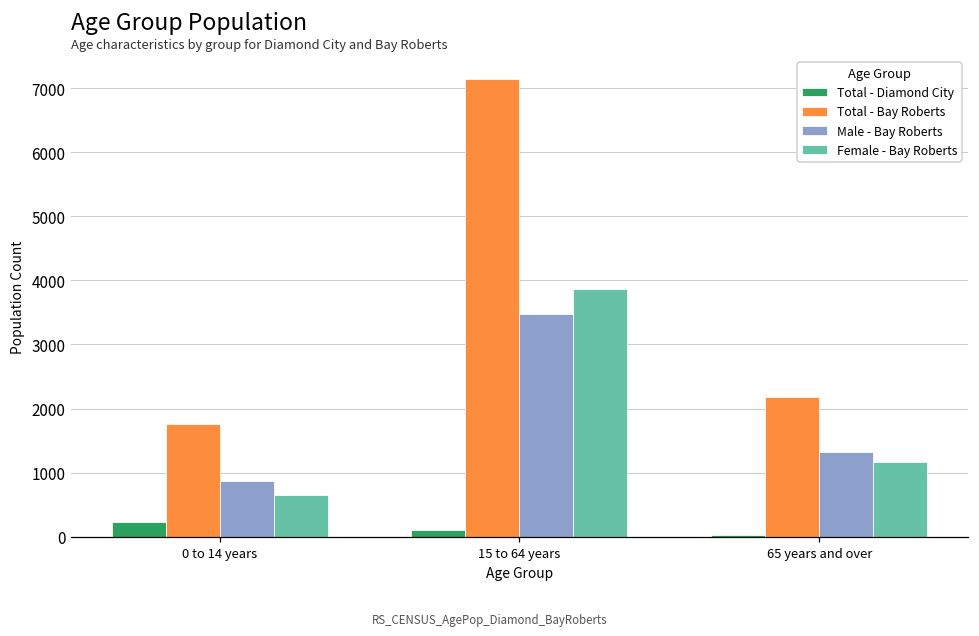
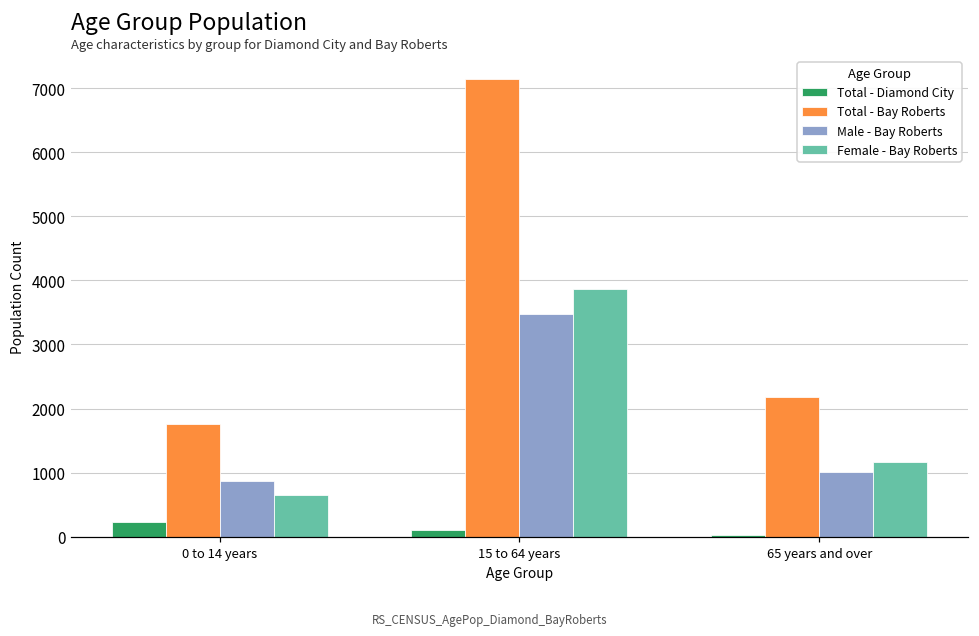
  {
    "Total - Diamond City": {
      "0 to 14 years": 200,
      "15 to 64 years": 100
    },
    "Total - Bay Roberts": {
      "0 to 14 years": 1800,
      "15 to 64 years": 7100,
      "65 years and over": 2200
    },
    "Male - Bay Roberts": {
      "0 to 14 years": 900,
      "15 to 64 years": 3500,
-     "65 years and over": 1300
+     "65 years and over": 1000
    },
    "Female - Bay Roberts": {
      "0 to 14 years": 600,
      "15 to 64 years": 3900,
      "65 years and over": 1200
    }
  }
